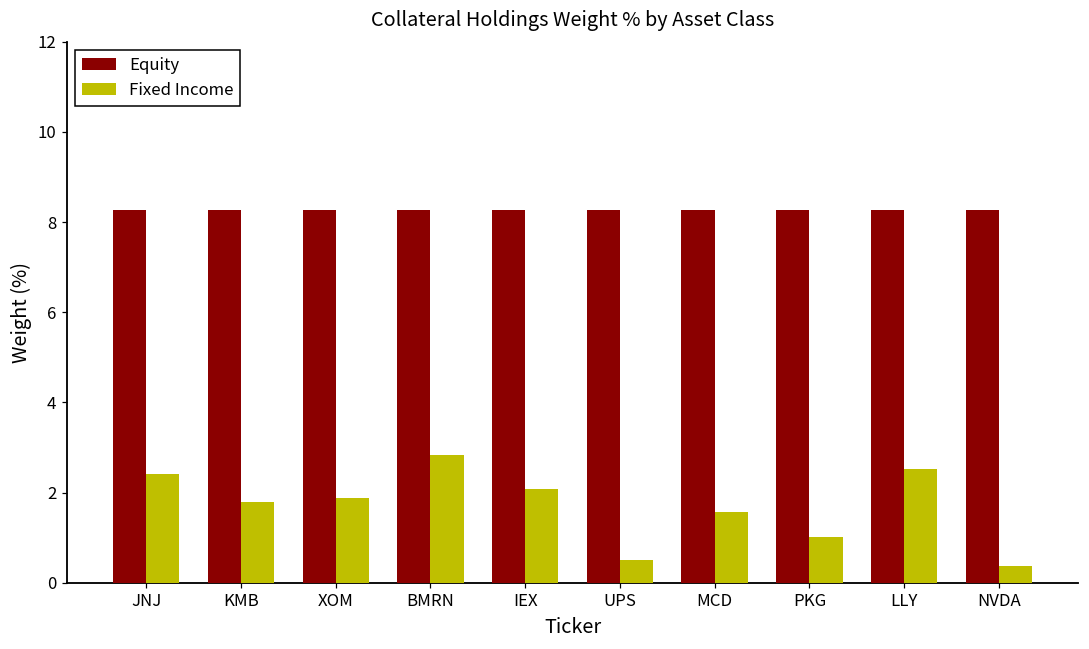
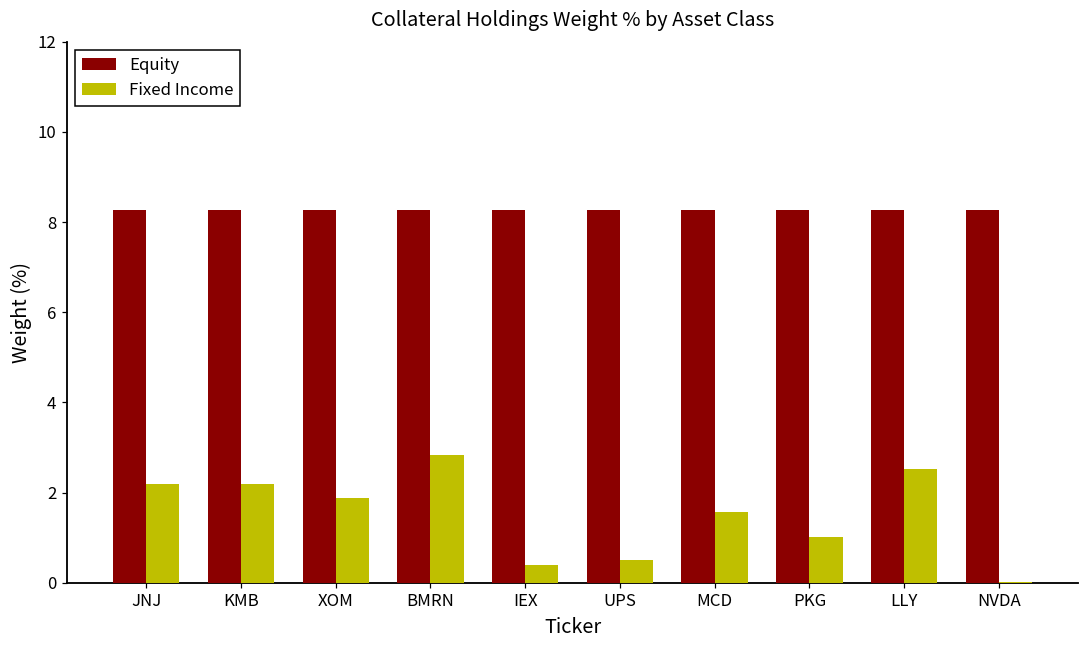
  {
    "Equity": {
      "JNJ": 8.3,
      "KMB": 8.3,
      "XOM": 8.3,
      "BMRN": 8.3,
      "IEX": 8.3,
      "UPS": 8.3,
      "MCD": 8.3,
      "PKG": 8.3,
      "LLY": 8.3,
      "NVDA": 8.3
    },
    "Fixed Income": {
-     "JNJ": 2.4,
-     "KMB": 1.8,
+     "JNJ": 2.2,
+     "KMB": 2.2,
      "XOM": 1.9,
      "BMRN": 2.8,
-     "IEX": 2.1,
+     "IEX": 0.4,
      "UPS": 0.5,
      "MCD": 1.6,
      "PKG": 1.0,
      "LLY": 2.5,
-     "NVDA": 0.4
+     "NVDA": 0.0
    }
  }
